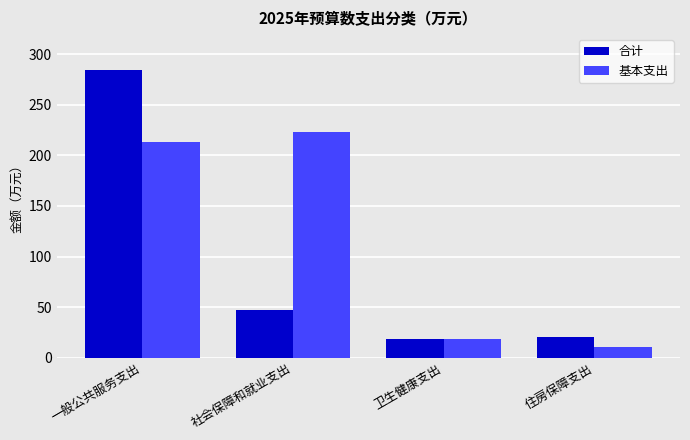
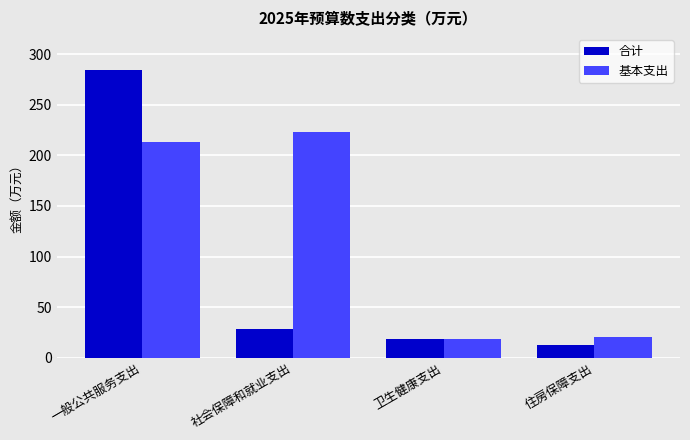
  {
    "合计": {
      "一般公共服务支出": 284,
-     "社会保障和就业支出": 47,
+     "社会保障和就业支出": 28,
      "卫生健康支出": 19,
-     "住房保障支出": 21
+     "住房保障支出": 12
    },
    "基本支出": {
      "一般公共服务支出": 213,
      "社会保障和就业支出": 223,
      "卫生健康支出": 19,
-     "住房保障支出": 10
+     "住房保障支出": 21
    }
  }
